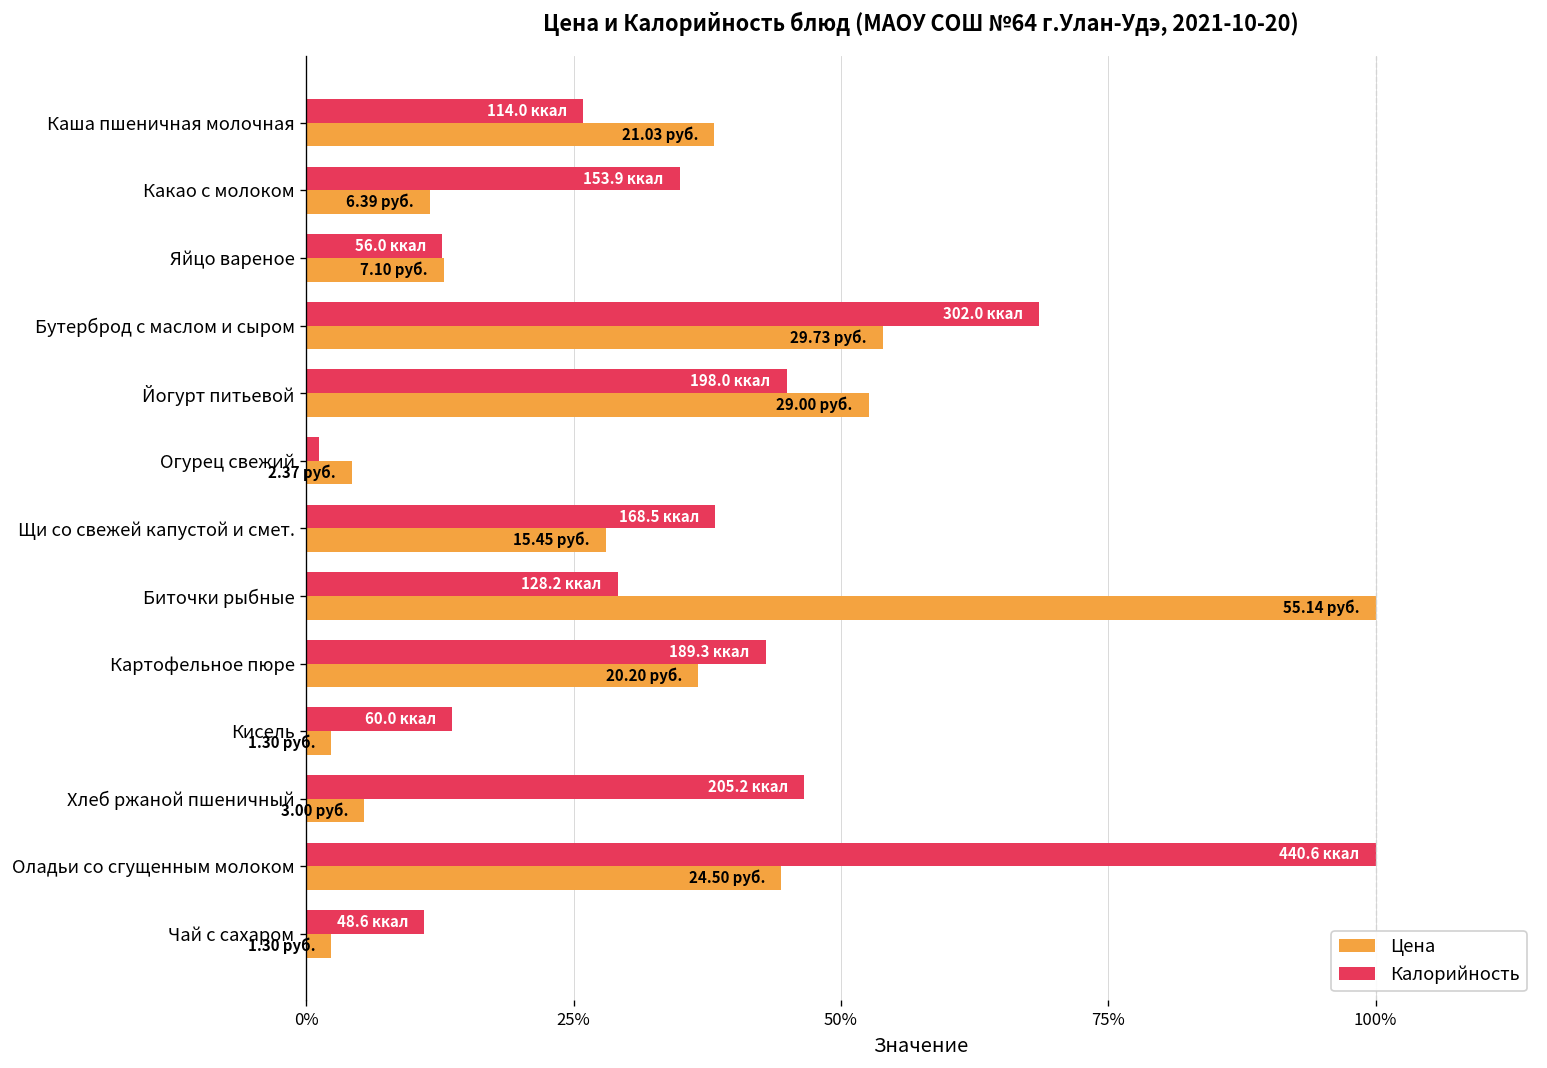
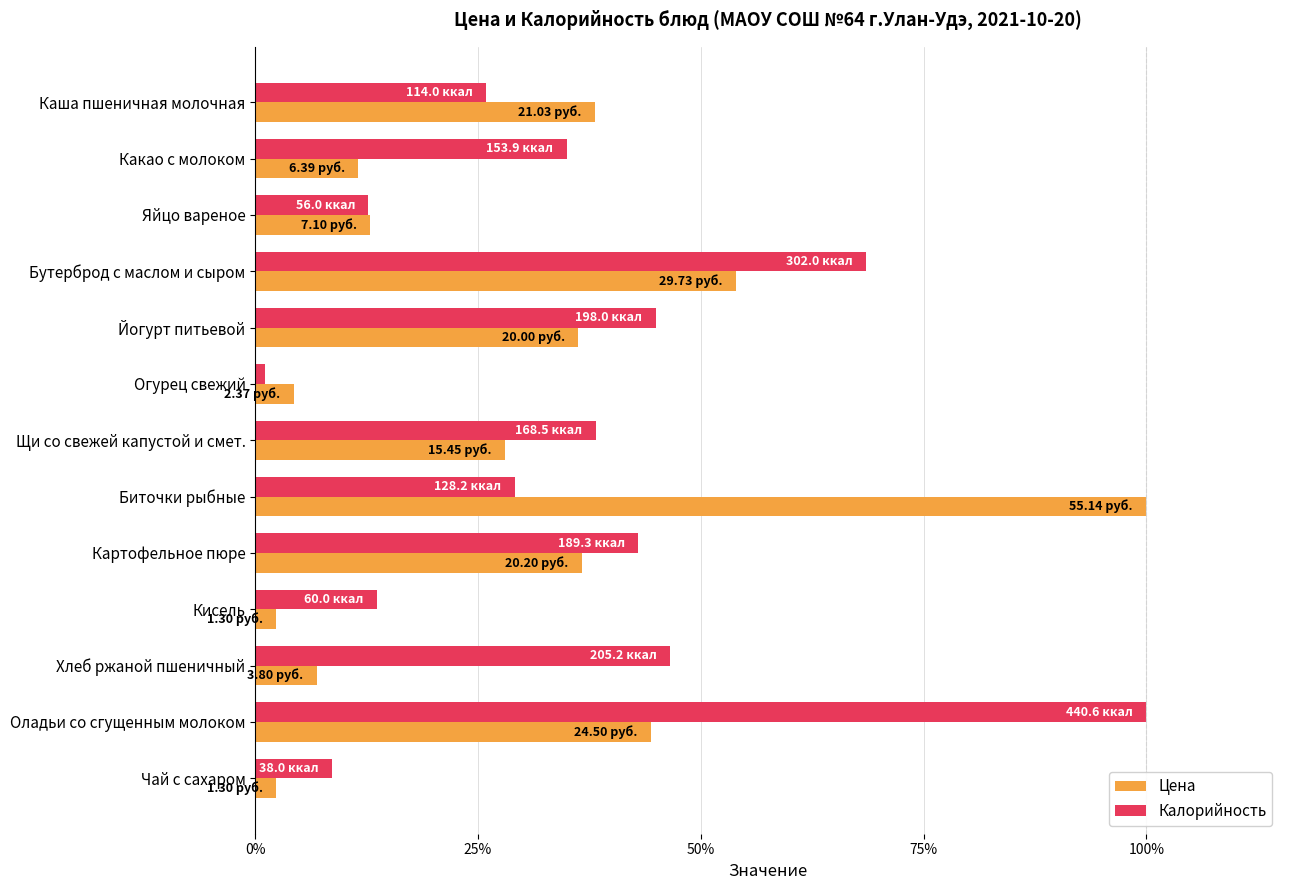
  {
    "Цена": {
-     "Йогурт питьевой": 29.00,
-     "Хлеб ржаной пшеничный": 3.00
+     "Йогурт питьевой": 20.00,
+     "Хлеб ржаной пшеничный": 3.80
    },
    "Калорийность": {
-     "Чай с сахаром": 48.6
+     "Чай с сахаром": 38.0
    }
  }
